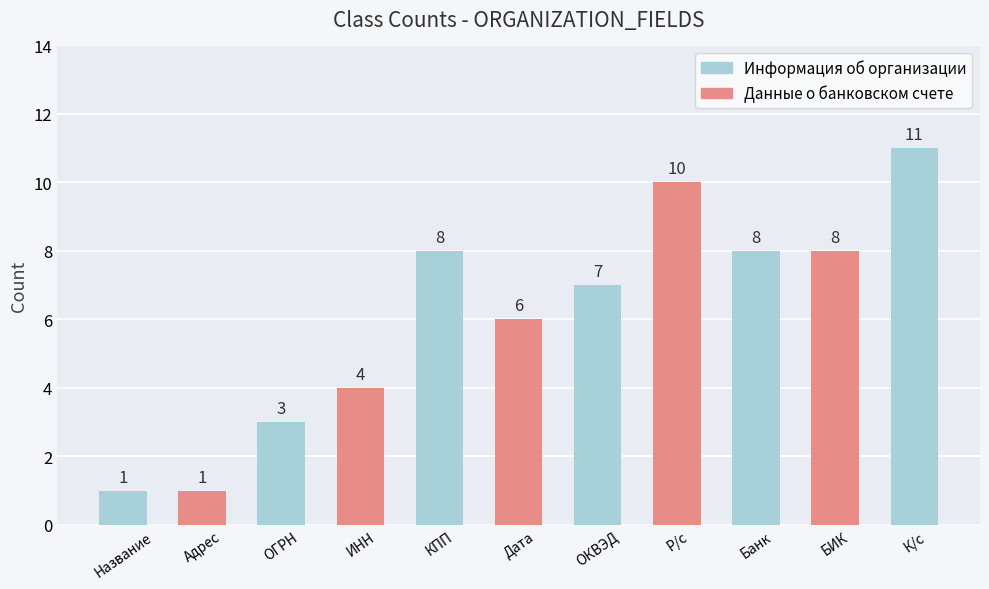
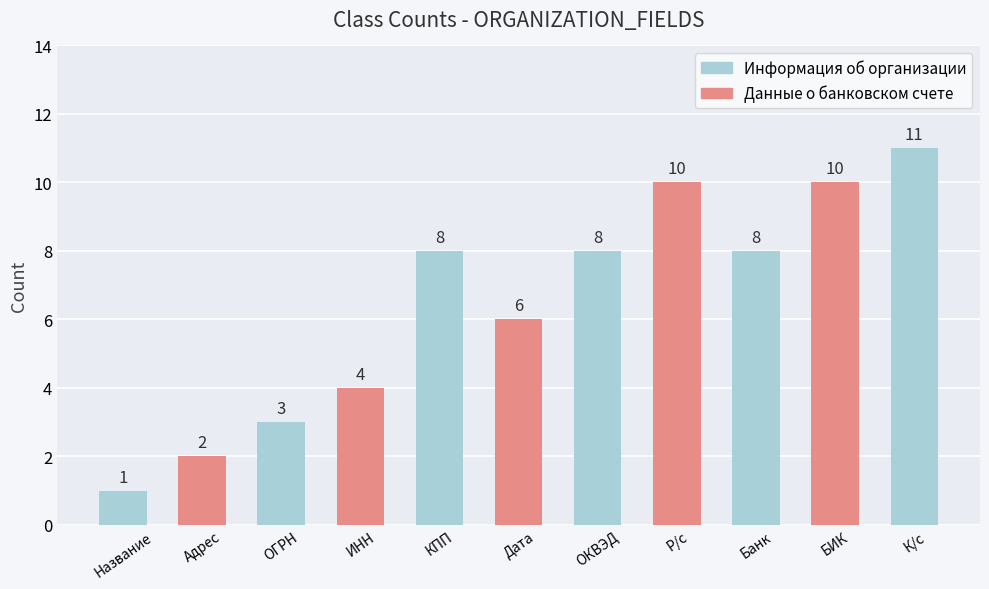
  {
    "Название": 1,
-   "Адрес": 1,
+   "Адрес": 2,
    "ОГРН": 3,
    "ИНН": 4,
    "КПП": 8,
    "Дата": 6,
-   "ОКВЭД": 7,
+   "ОКВЭД": 8,
    "Р/с": 10,
    "Банк": 8,
-   "БИК": 8,
+   "БИК": 10,
    "К/с": 11
  }
